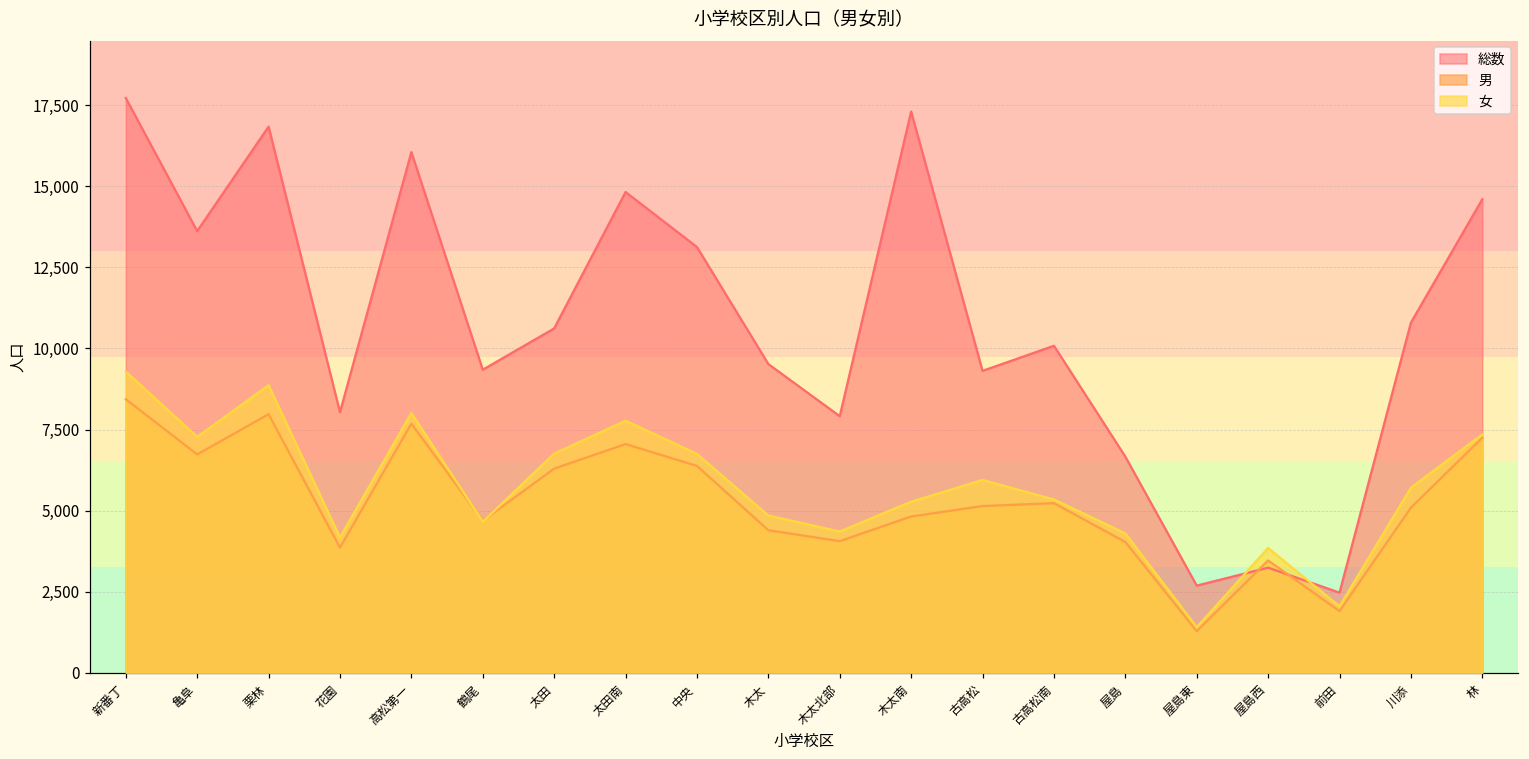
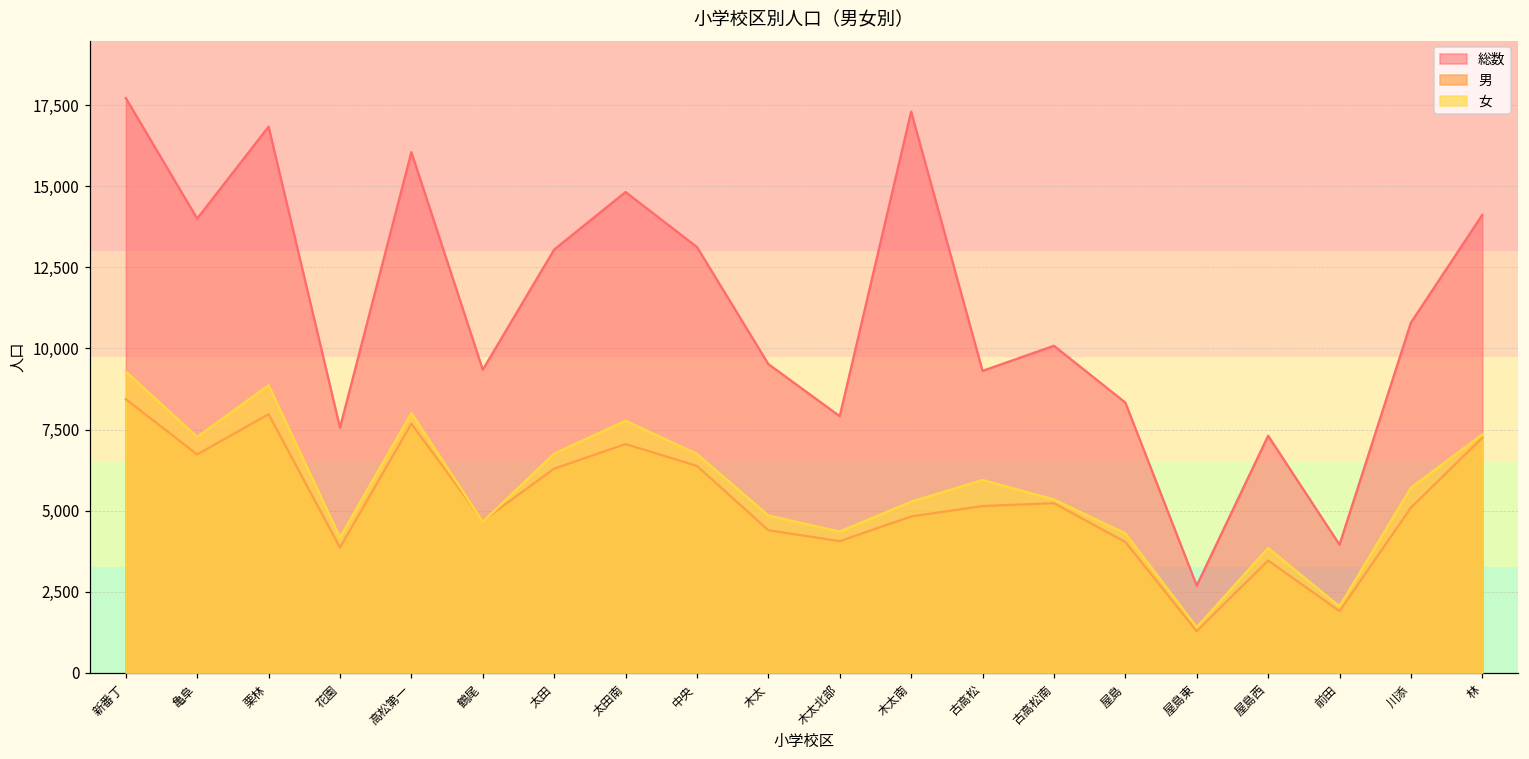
  {
    "総数": {
      "新番丁": "17,700",
-     "亀阜": "13,600",
+     "亀阜": "14,000",
      "栗林": "16,800",
-     "花園": "8,000",
+     "花園": "7,600",
      "高松第一": "16,100",
      "鶴尾": "9,300",
-     "太田": "10,600",
+     "太田": "13,100",
      "太田南": "14,800",
      "中央": "13,100",
      "木太": "9,500",
      "木太北部": "7,900",
      "木太南": "17,300",
      "古高松": "9,300",
      "古高松南": "10,100",
-     "屋島": "6,700",
+     "屋島": "8,300",
      "屋島東": "2,700",
-     "屋島西": "3,200",
-     "前田": "2,500",
+     "屋島西": "7,300",
+     "前田": "4,000",
      "川添": "10,800",
-     "林": "14,600"
+     "林": "14,100"
    }
  }
